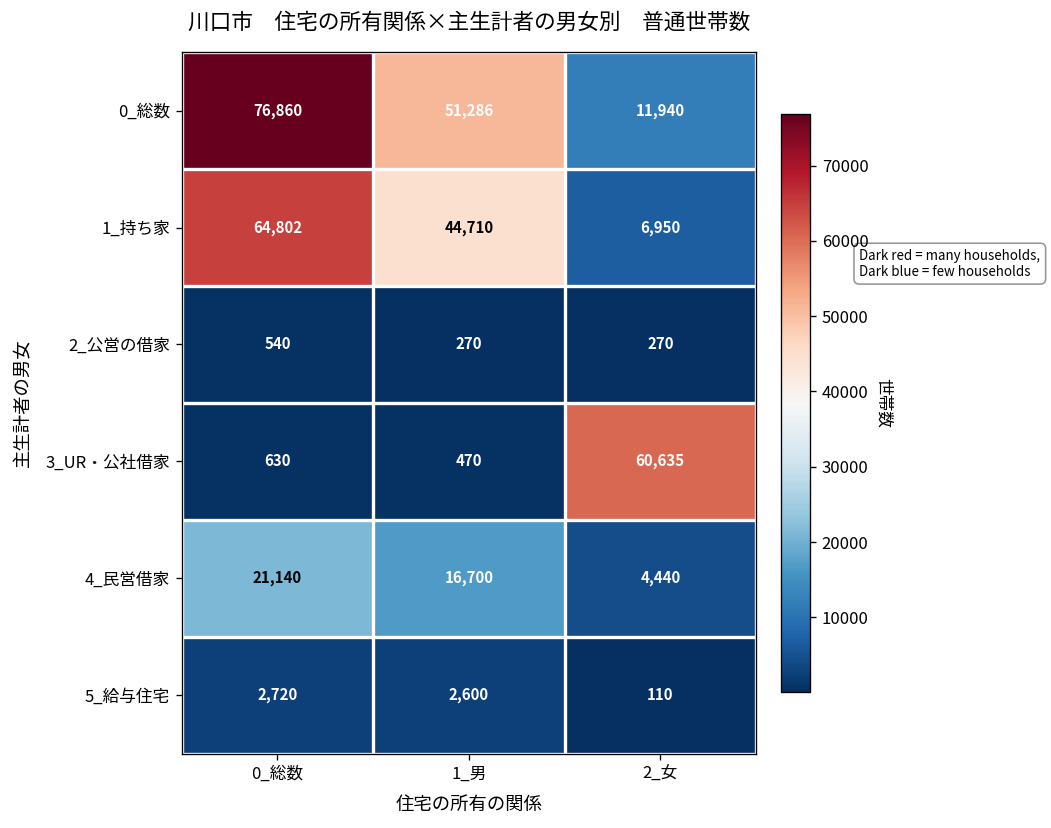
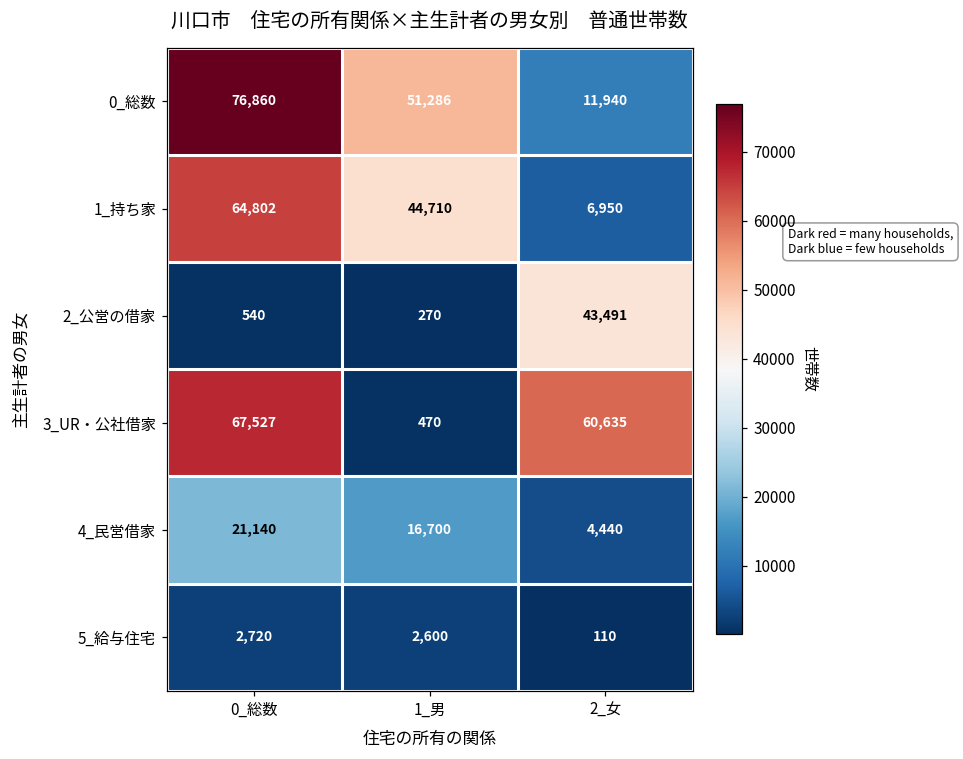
  {
    "0_総数": {
      "0_総数": "76,860",
      "1_男": "51,286",
      "2_女": "11,940"
    },
    "1_持ち家": {
      "0_総数": "64,802",
      "1_男": "44,710",
      "2_女": "6,950"
    },
    "2_公営の借家": {
      "0_総数": "540",
      "1_男": "270",
-     "2_女": "270"
+     "2_女": "43,491"
    },
    "3_UR・公社借家": {
-     "0_総数": "630",
+     "0_総数": "67,527",
      "1_男": "470",
      "2_女": "60,635"
    },
    "4_民営借家": {
      "0_総数": "21,140",
      "1_男": "16,700",
      "2_女": "4,440"
    },
    "5_給与住宅": {
      "0_総数": "2,720",
      "1_男": "2,600",
      "2_女": "110"
    }
  }
